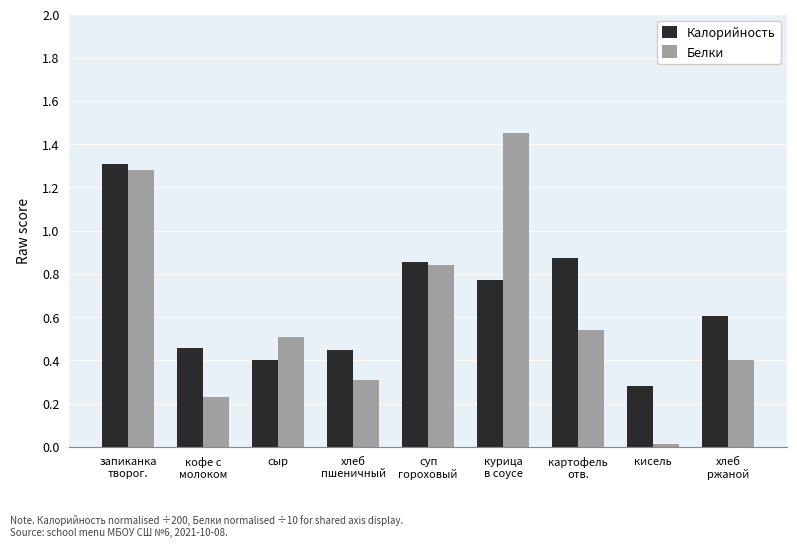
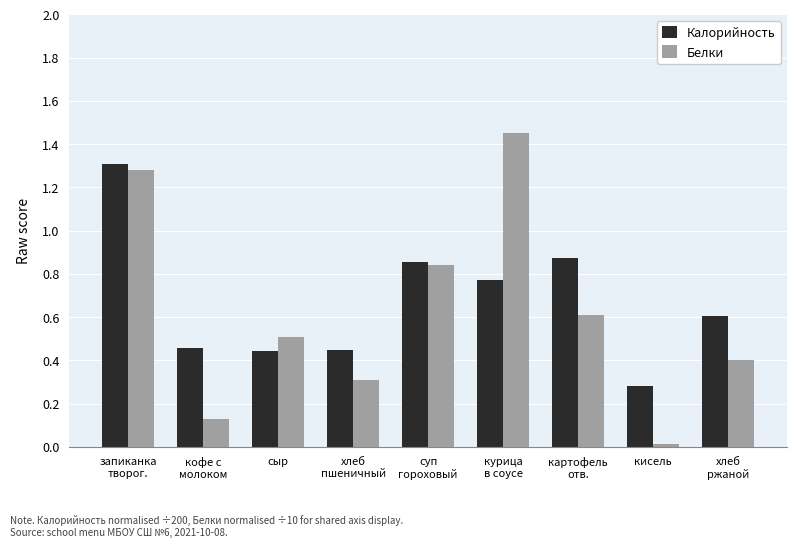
  {
    "Калорийность": {
      "запиканка творог.": 1.31,
      "кофе с молоком": 0.46,
-     "сыр": 0.40,
+     "сыр": 0.45,
      "хлеб пшеничный": 0.45,
      "суп гороховый": 0.86,
      "курица в соусе": 0.77,
      "картофель отв.": 0.88,
      "кисель": 0.28,
      "хлеб ржаной": 0.61
    },
    "Белки": {
      "запиканка творог.": 1.28,
-     "кофе с молоком": 0.23,
+     "кофе с молоком": 0.13,
      "сыр": 0.51,
      "хлеб пшеничный": 0.31,
      "суп гороховый": 0.84,
      "курица в соусе": 1.45,
-     "картофель отв.": 0.54,
+     "картофель отв.": 0.61,
      "хлеб ржаной": 0.40
    }
  }
